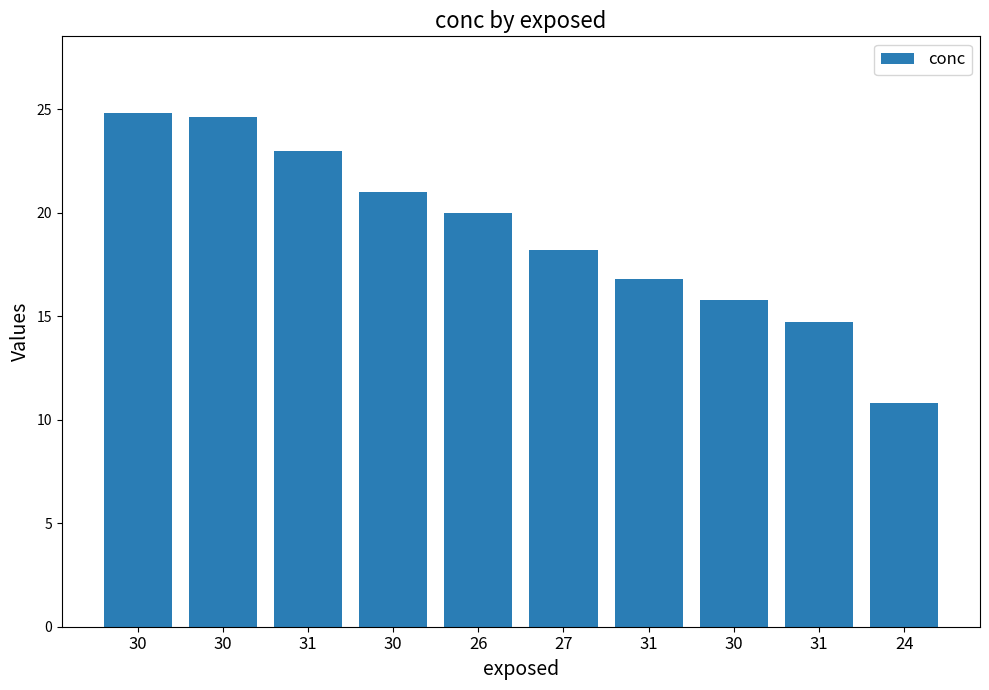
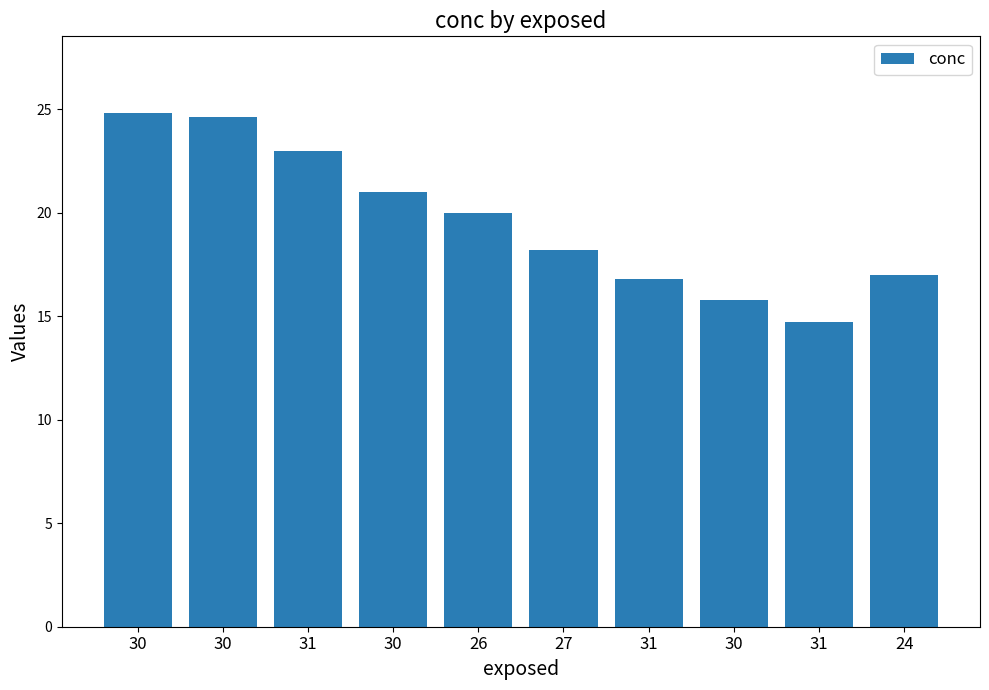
  {
    "26": 20.0,
    "27": 18.2,
-   "24": 10.8
+   "24": 17.0
  }
